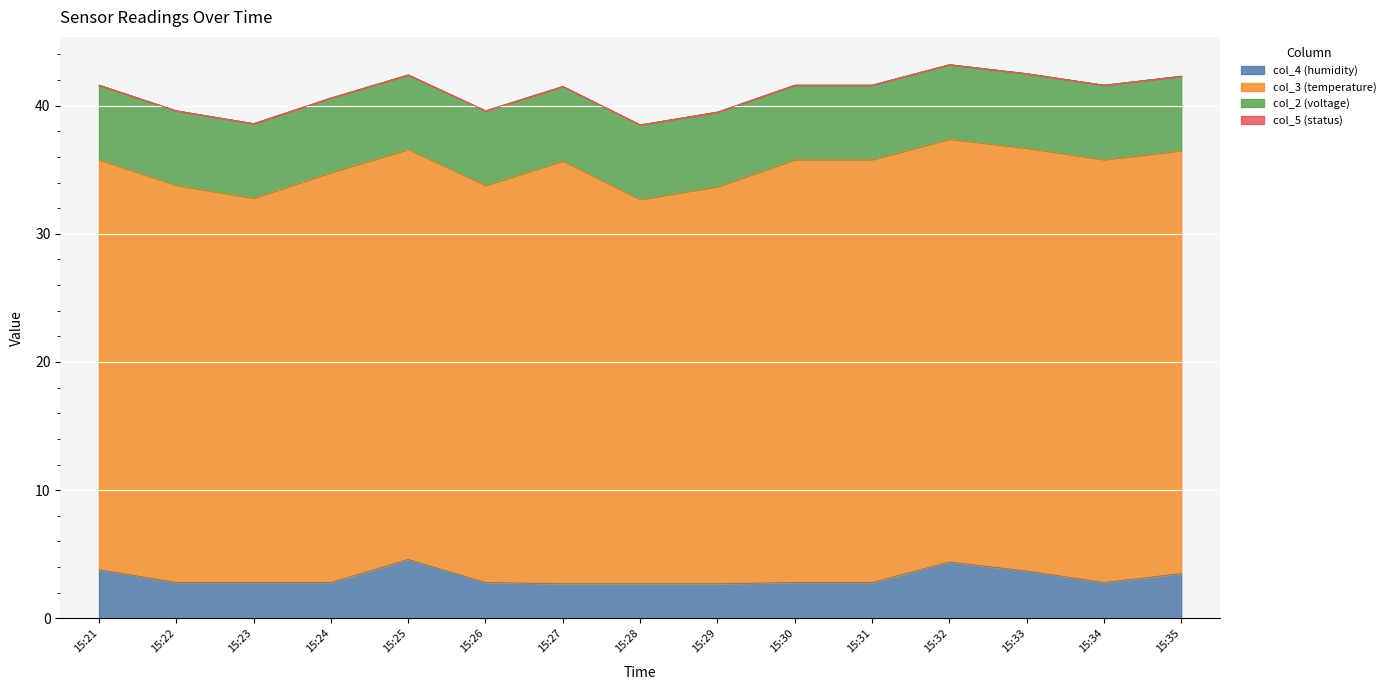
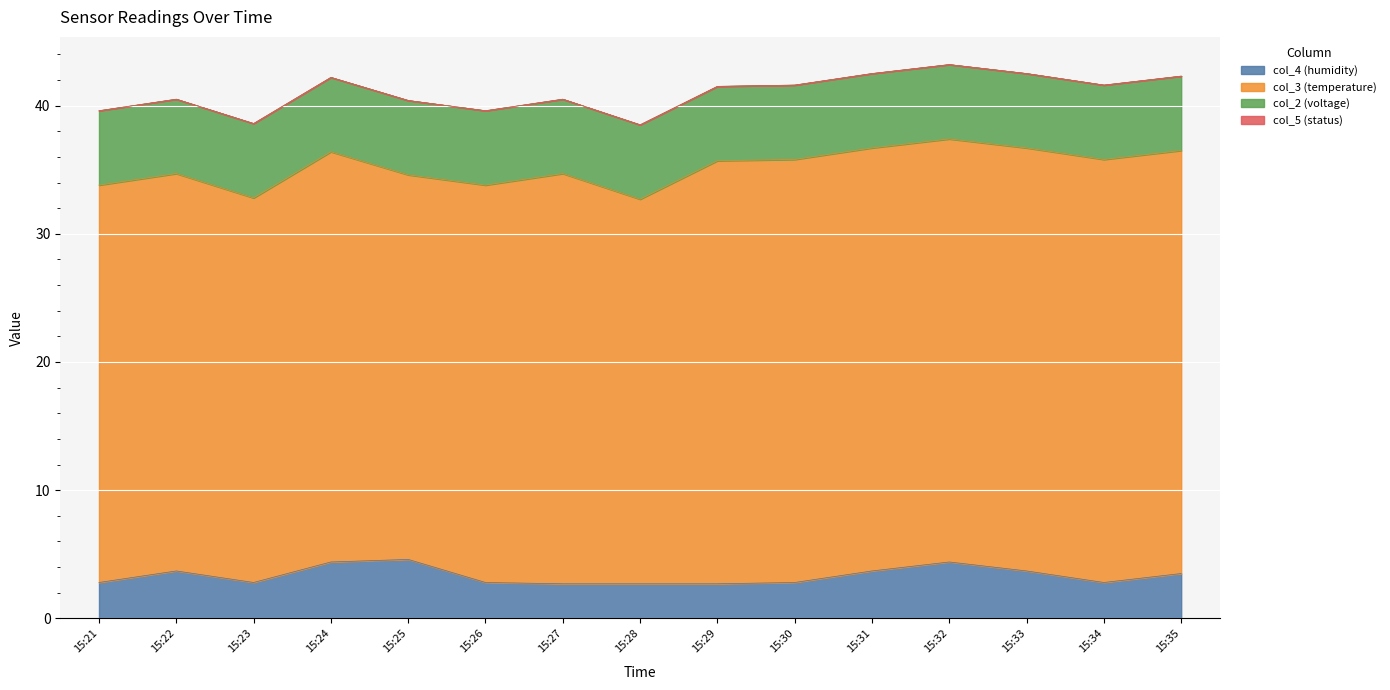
  {
    "col_4 (humidity)": {
-     "15:21": 3.8,
-     "15:22": 2.8,
+     "15:21": 2.8,
+     "15:22": 3.7,
      "15:23": 2.8,
-     "15:24": 2.8,
+     "15:24": 4.4,
      "15:25": 4.6,
      "15:26": 2.8,
      "15:27": 2.7,
      "15:28": 2.7,
      "15:29": 2.7,
      "15:30": 2.8,
-     "15:31": 2.8,
+     "15:31": 3.7,
      "15:32": 4.4,
      "15:33": 3.7,
      "15:34": 2.8,
      "15:35": 3.5
    },
    "col_3 (temperature)": {
-     "15:21": 32,
+     "15:21": 31,
      "15:22": 31,
      "15:23": 30,
      "15:24": 32,
-     "15:25": 32,
+     "15:25": 30,
      "15:26": 31,
-     "15:27": 33,
+     "15:27": 32,
      "15:28": 30,
-     "15:29": 31,
+     "15:29": 33,
      "15:30": 33,
      "15:31": 33,
      "15:32": 33,
      "15:33": 33,
      "15:34": 33,
      "15:35": 33
    }
  }
